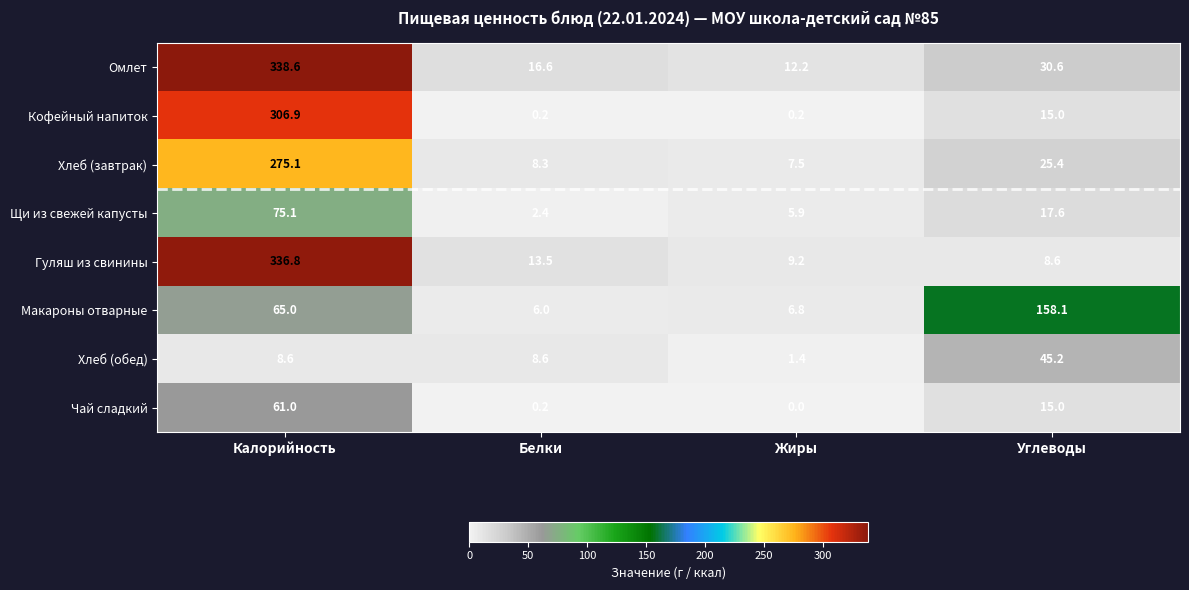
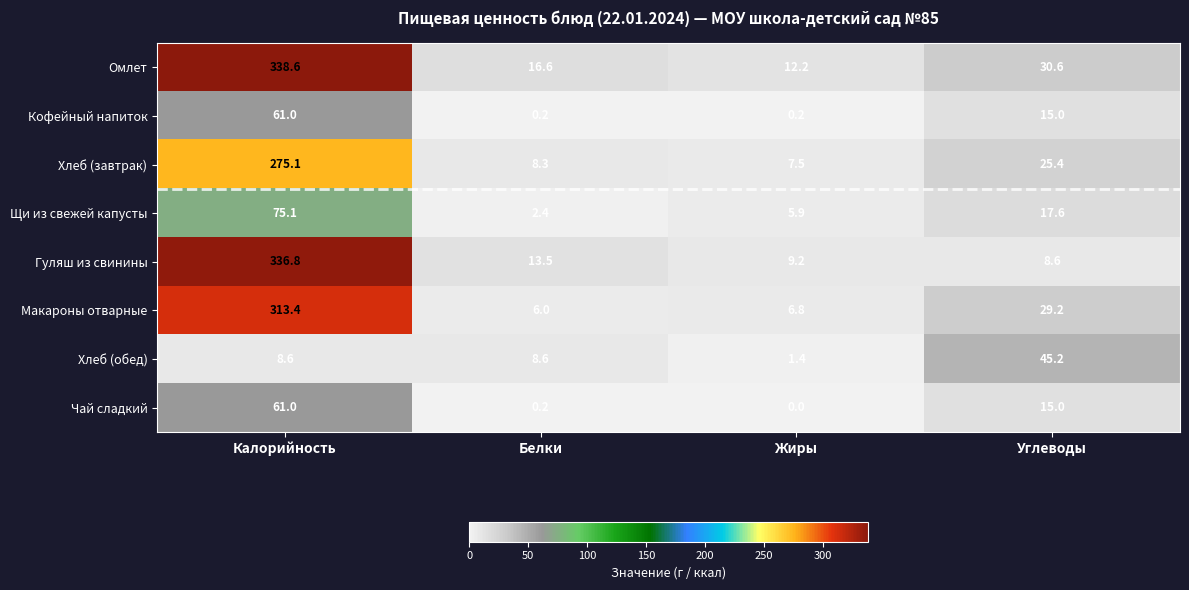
  {
    "Омлет": {
      "Калорийность": 338.6,
      "Углеводы": 30.6
    },
    "Кофейный напиток": {
-     "Калорийность": 306.9
+     "Калорийность": 61.0
    },
    "Хлеб (завтрак)": {
      "Калорийность": 275.1
    },
    "Щи из свежей капусты": {
      "Калорийность": 75.1
    },
    "Гуляш из свинины": {
      "Калорийность": 336.8
    },
    "Макароны отварные": {
-     "Калорийность": 65.0,
-     "Углеводы": 158.1
+     "Калорийность": 313.4,
+     "Углеводы": 29.2
    },
    "Хлеб (обед)": {
      "Углеводы": 45.2
    },
    "Чай сладкий": {
      "Калорийность": 61.0
    }
  }
